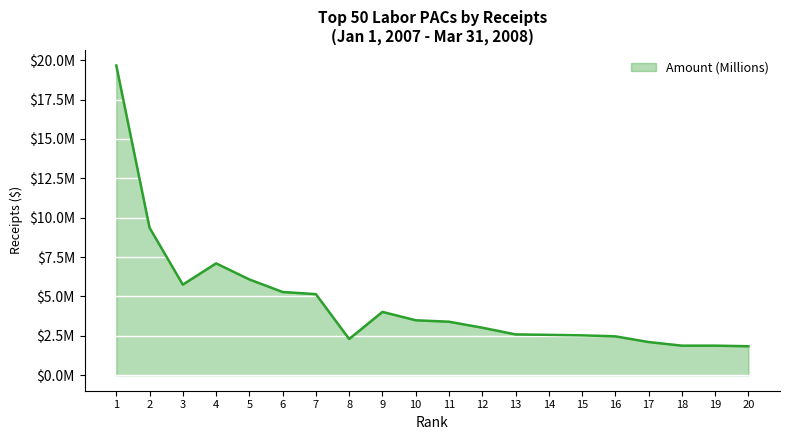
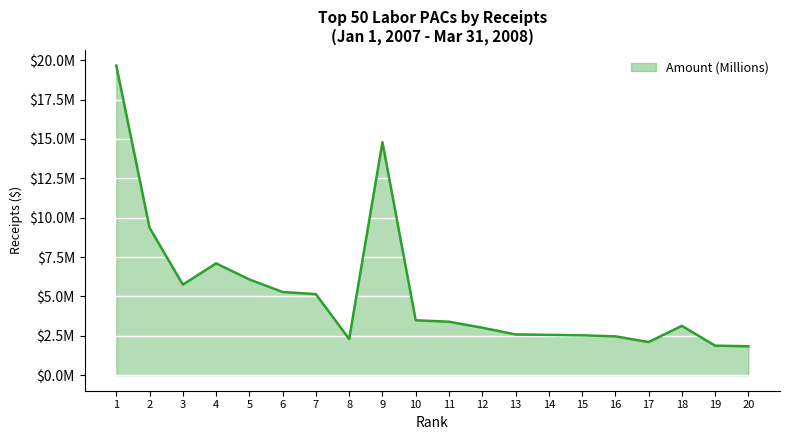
  {
    "1": "$19700000",
    "2": "$9400000",
    "3": "$5800000",
    "4": "$7100000",
    "5": "$6100000",
    "6": "$5300000",
    "7": "$5100000",
    "8": "$2300000",
-   "9": "$4000000",
+   "9": "$14800000",
    "10": "$3500000",
    "11": "$3400000",
    "12": "$3000000",
    "13": "$2600000",
    "14": "$2600000",
    "15": "$2500000",
    "16": "$2500000",
    "17": "$2100000",
-   "18": "$1900000",
+   "18": "$3100000",
    "19": "$1900000",
    "20": "$1800000"
  }
